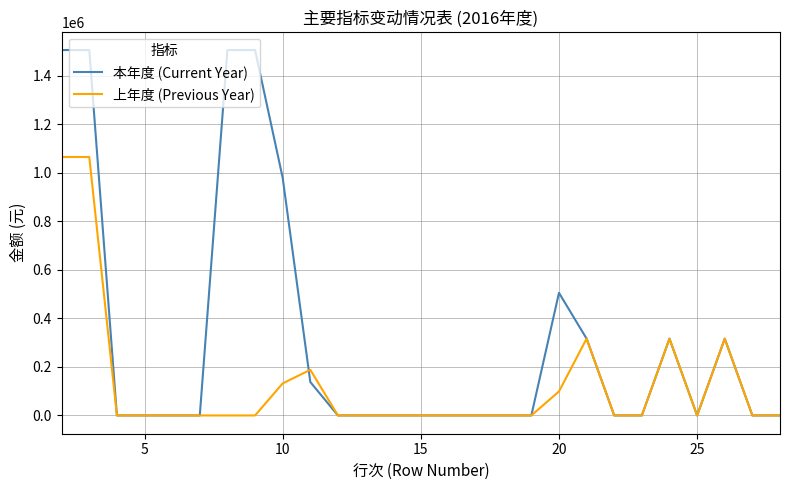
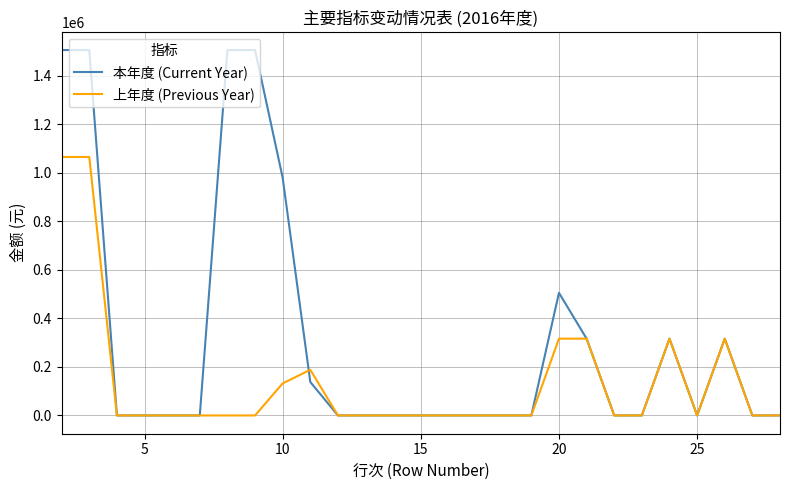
  {
    "本年度 (Current Year)": {
      "10": 980000,
      "20": 510000
    },
    "上年度 (Previous Year)": {
      "10": 130000,
-     "20": 100000
+     "20": 320000
    }
  }
